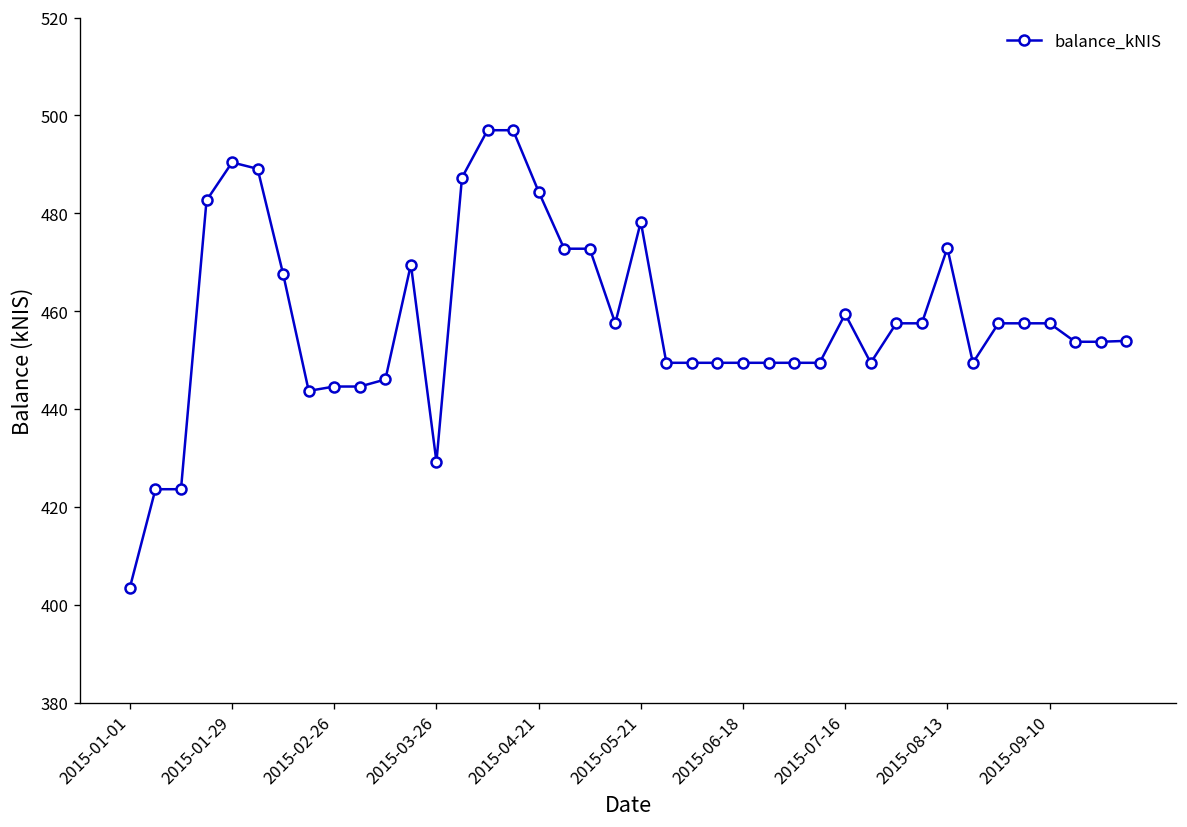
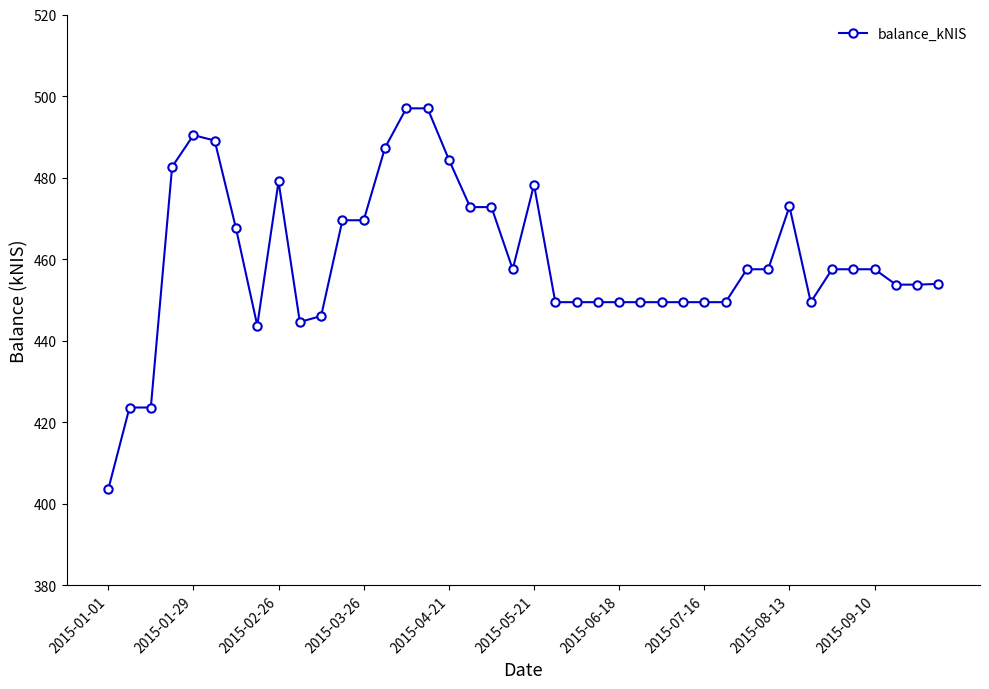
  {
    "2015-01-01": 404,
    "2015-01-29": 490,
-   "2015-02-26": 445,
-   "2015-03-26": 429,
+   "2015-02-26": 479,
+   "2015-03-26": 470,
    "2015-04-21": 484,
    "2015-05-21": 478,
    "2015-06-18": 449,
-   "2015-07-16": 459,
+   "2015-07-16": 449,
    "2015-08-13": 473,
    "2015-09-10": 458
  }
